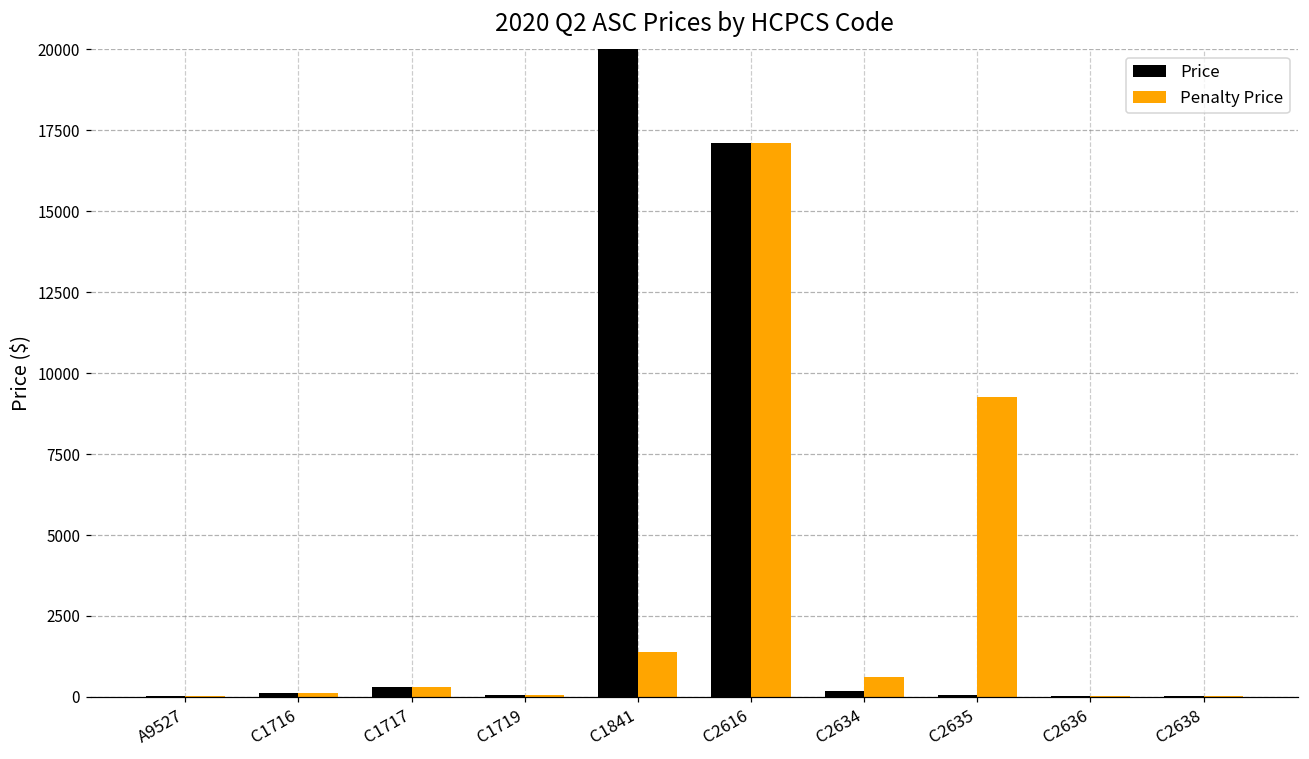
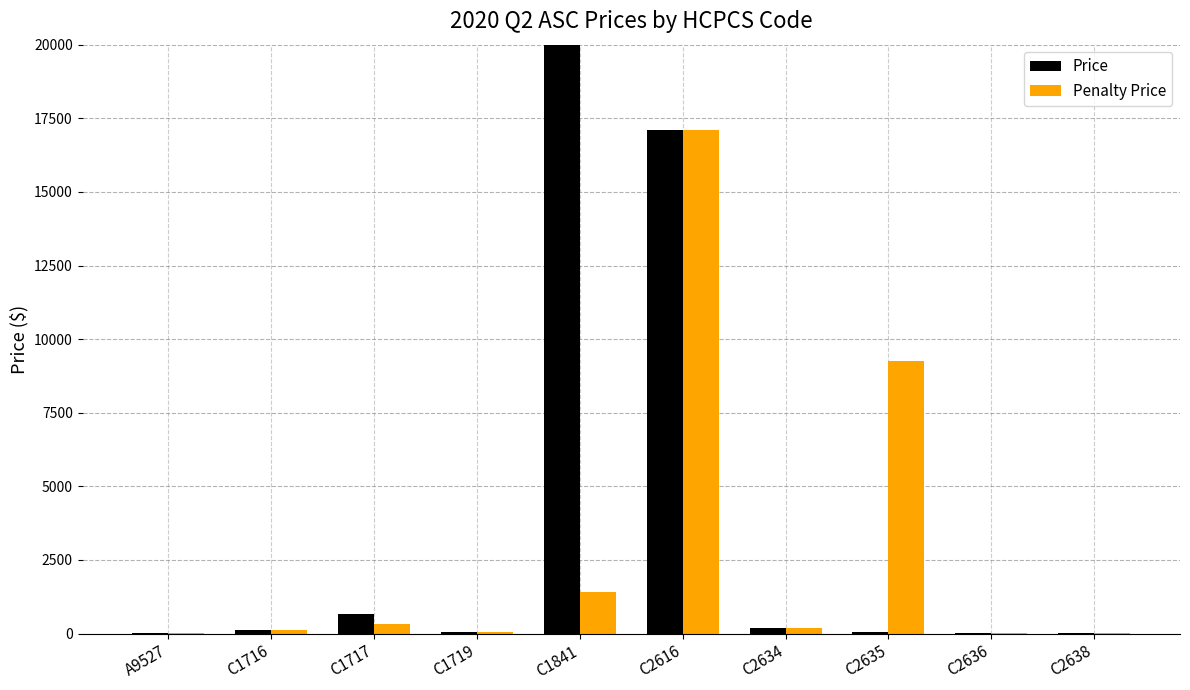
  {
    "Price": {
      "C1716": 100,
-     "C1717": 300,
+     "C1717": 700,
      "C2616": 17100,
      "C2634": 200
    },
    "Penalty Price": {
      "C1716": 100,
      "C1717": 300,
      "C1841": 1400,
      "C2616": 17100,
-     "C2634": 600,
+     "C2634": 200,
      "C2635": 9300
    }
  }
